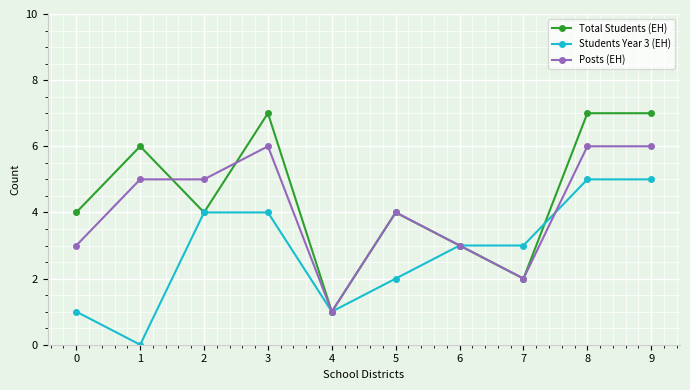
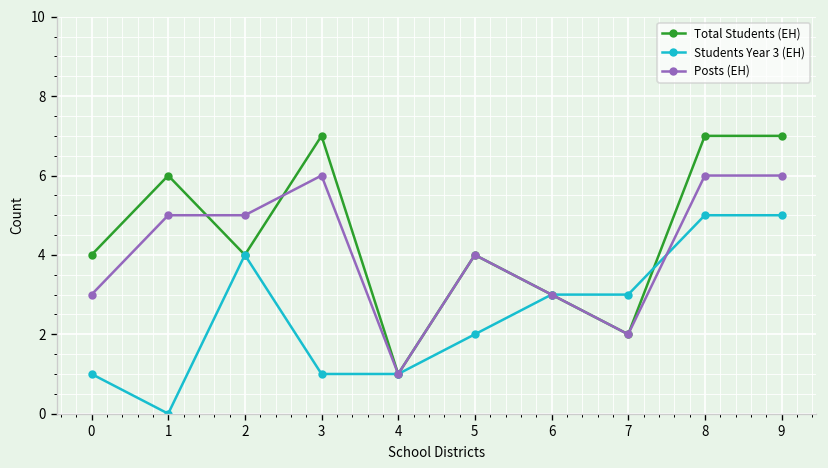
  {
    "Total Students (EH)": {
      "0": 4,
      "1": 6,
      "3": 7,
      "8": 7,
      "9": 7
    },
    "Students Year 3 (EH)": {
      "0": 1,
      "1": 0,
-     "3": 4,
+     "3": 1,
      "5": 2,
      "7": 3,
      "8": 5,
      "9": 5
    },
    "Posts (EH)": {
      "0": 3,
      "1": 5,
      "2": 5,
      "3": 6,
      "8": 6,
      "9": 6
    }
  }
